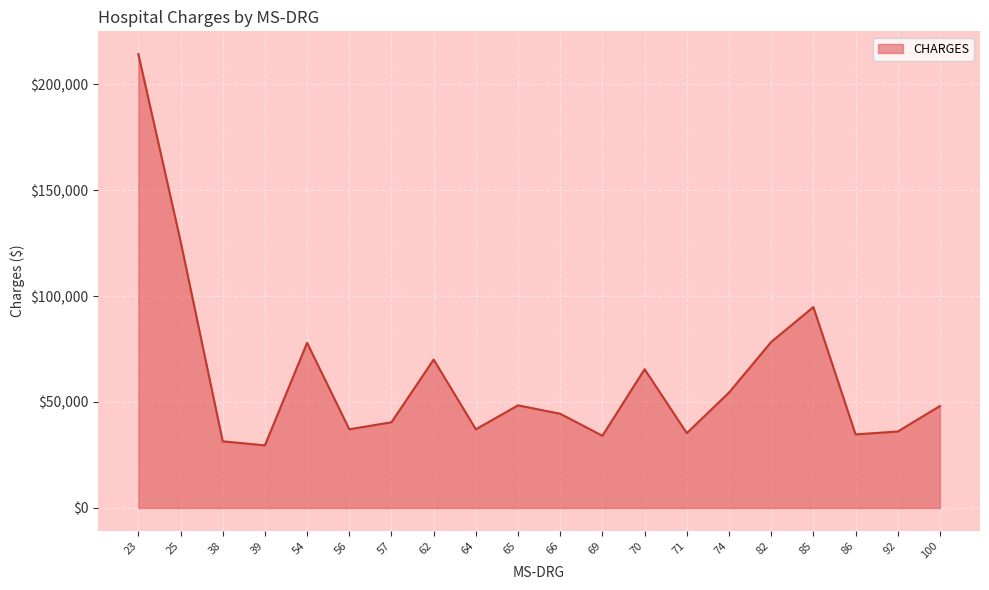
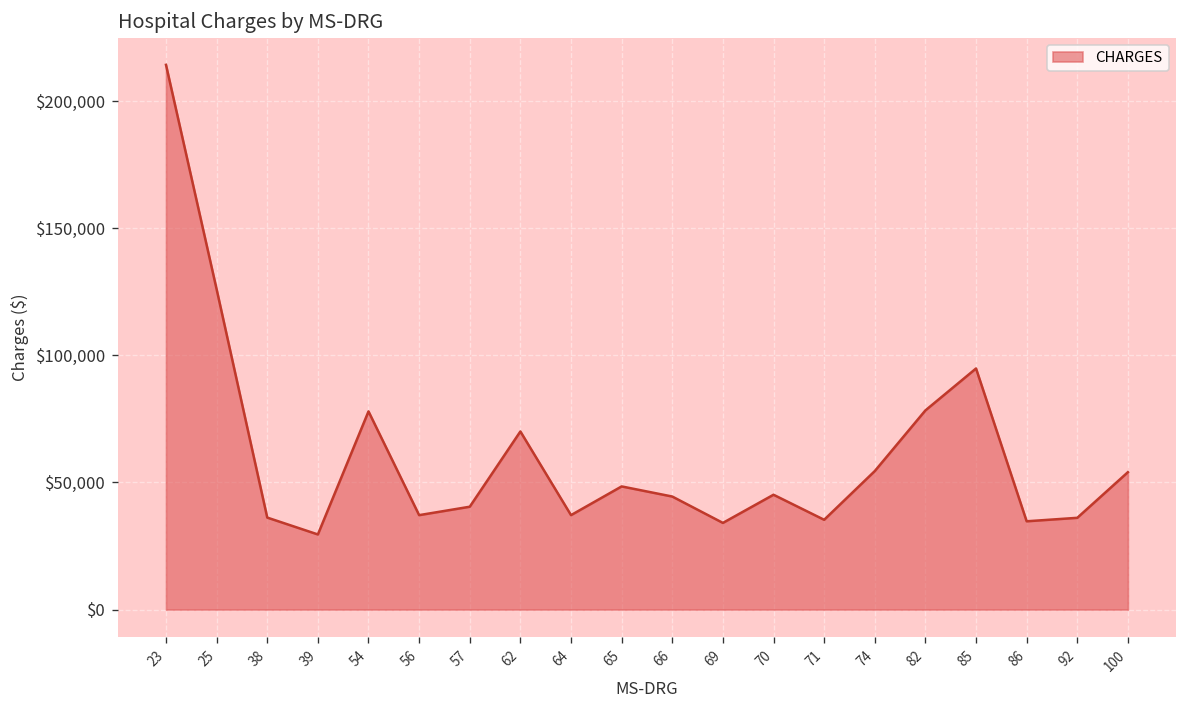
  {
    "23": "$214,000",
    "25": "$126,000",
-   "38": "$31,000",
+   "38": "$36,000",
    "39": "$30,000",
    "54": "$78,000",
    "56": "$37,000",
    "57": "$40,000",
    "62": "$70,000",
    "64": "$37,000",
    "65": "$48,000",
    "66": "$44,000",
    "69": "$34,000",
-   "70": "$65,000",
+   "70": "$45,000",
    "71": "$35,000",
    "74": "$54,000",
    "82": "$78,000",
    "85": "$95,000",
    "86": "$35,000",
    "92": "$36,000",
-   "100": "$48,000"
+   "100": "$54,000"
  }
